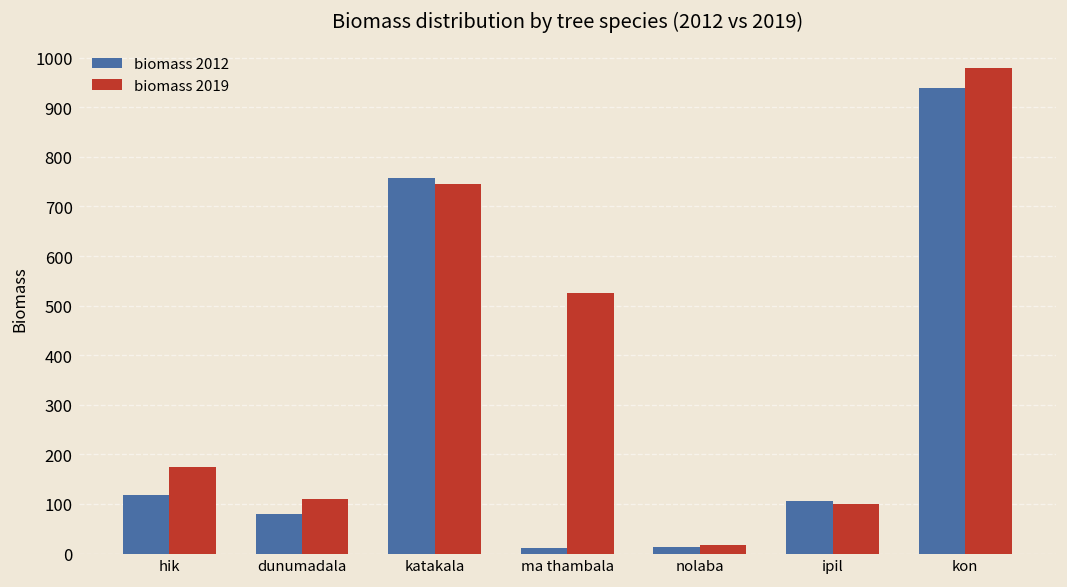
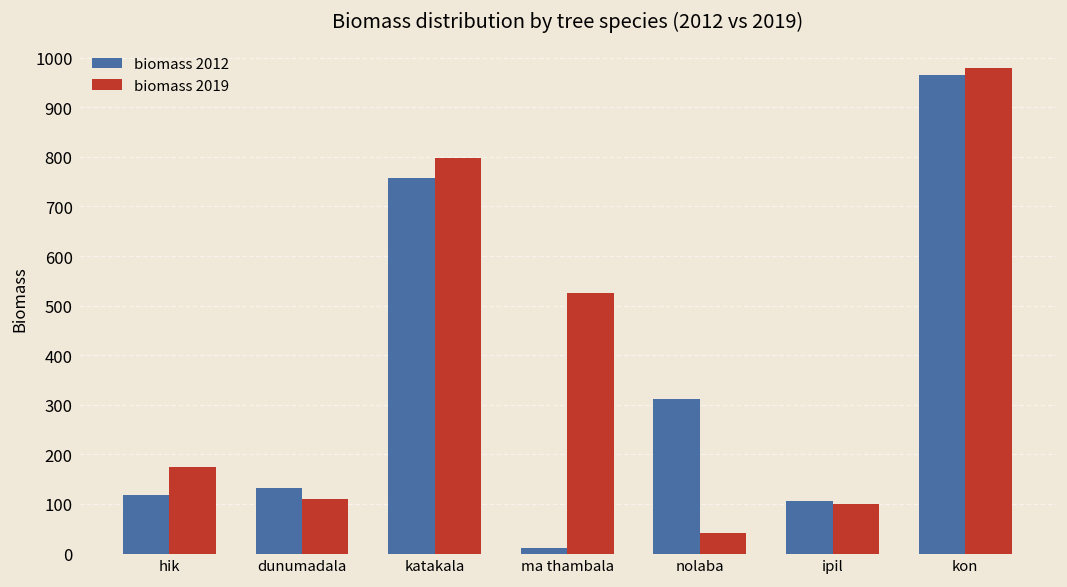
  {
    "biomass 2012": {
      "hik": 120,
-     "dunumadala": 80,
+     "dunumadala": 130,
      "katakala": 760,
      "ma thambala": 10,
-     "nolaba": 10,
+     "nolaba": 310,
      "ipil": 110,
-     "kon": 940
+     "kon": 970
    },
    "biomass 2019": {
      "hik": 170,
      "dunumadala": 110,
-     "katakala": 750,
+     "katakala": 800,
      "ma thambala": 530,
-     "nolaba": 20,
+     "nolaba": 40,
      "ipil": 100,
      "kon": 980
    }
  }
